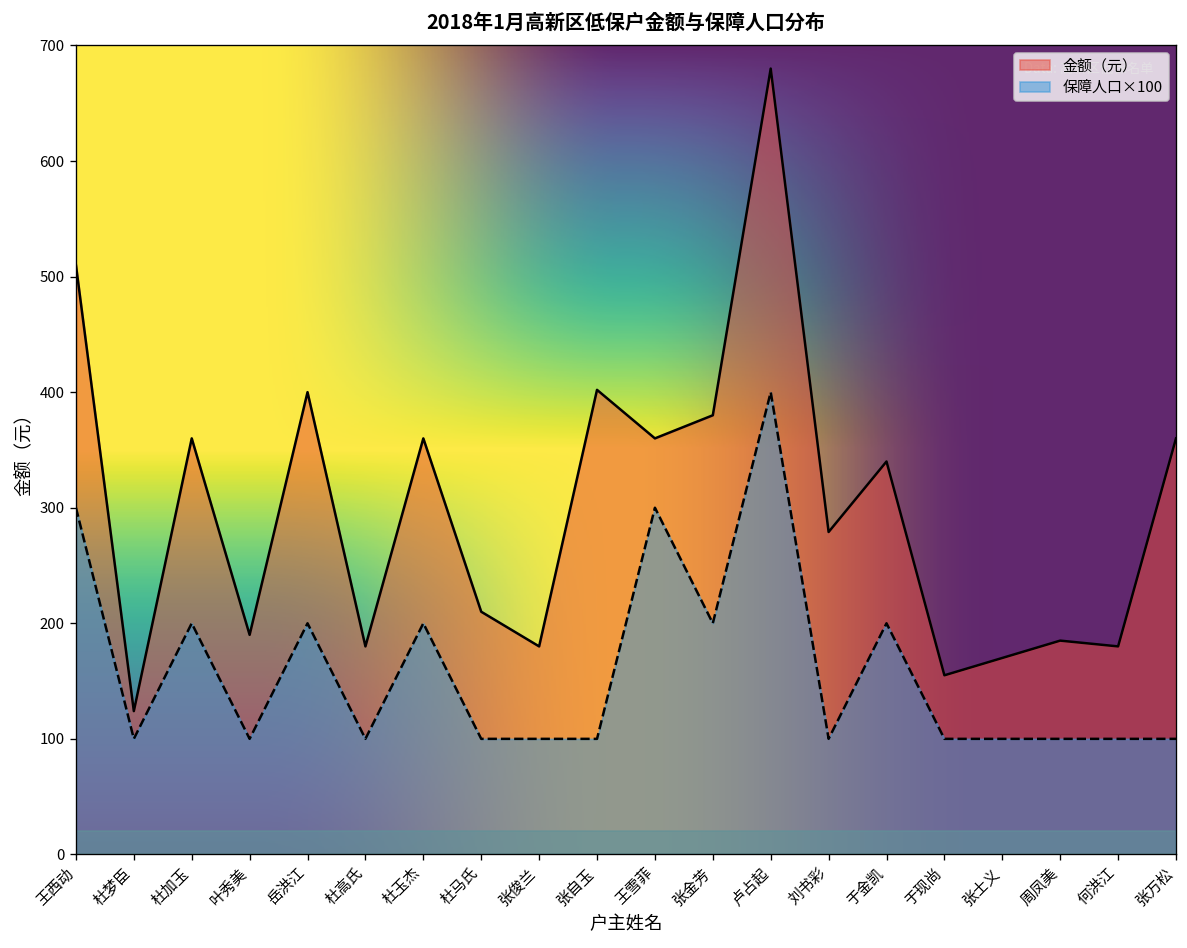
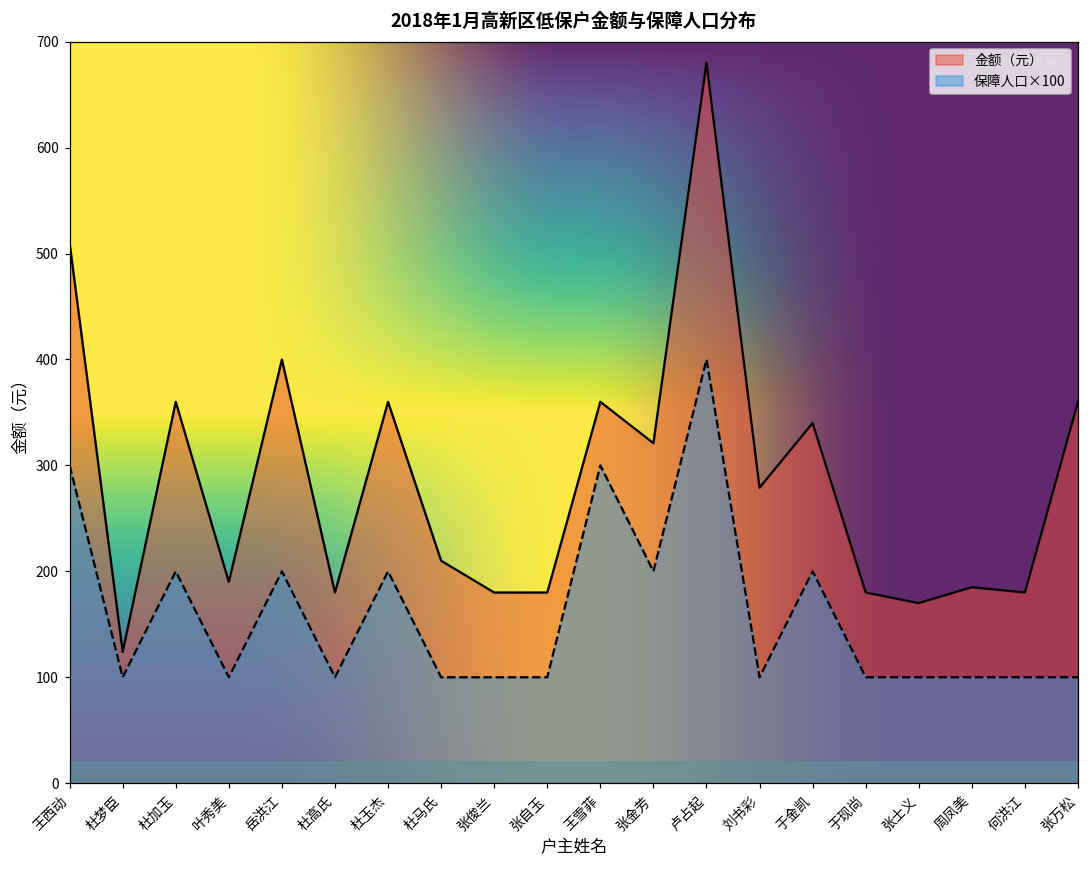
  {
    "金额（元）": {
      "王西动": 510,
      "杜梦臣": 120,
      "杜加玉": 360,
      "叶秀美": 190,
      "岳洪江": 400,
      "杜高氏": 180,
      "杜玉杰": 360,
      "杜马氏": 210,
      "张俊兰": 180,
-     "张自玉": 400,
+     "张自玉": 180,
      "王雪菲": 360,
-     "张金芳": 380,
+     "张金芳": 320,
      "卢占起": 680,
      "刘书彩": 280,
      "于金凯": 340,
-     "于现尚": 160,
+     "于现尚": 180,
      "张士义": 170,
      "周凤美": 190,
      "何洪江": 180,
      "张万松": 360
    },
    "保障人口×100": {
      "王西动": 300,
      "杜梦臣": 100,
      "杜加玉": 200,
      "叶秀美": 100,
      "岳洪江": 200,
      "杜高氏": 100,
      "杜玉杰": 200,
      "杜马氏": 100,
      "张俊兰": 100,
      "张自玉": 100,
      "王雪菲": 300,
      "张金芳": 200,
      "卢占起": 400,
      "刘书彩": 100,
      "于金凯": 200,
      "于现尚": 100,
      "张士义": 100,
      "周凤美": 100,
      "何洪江": 100,
      "张万松": 100
    }
  }
